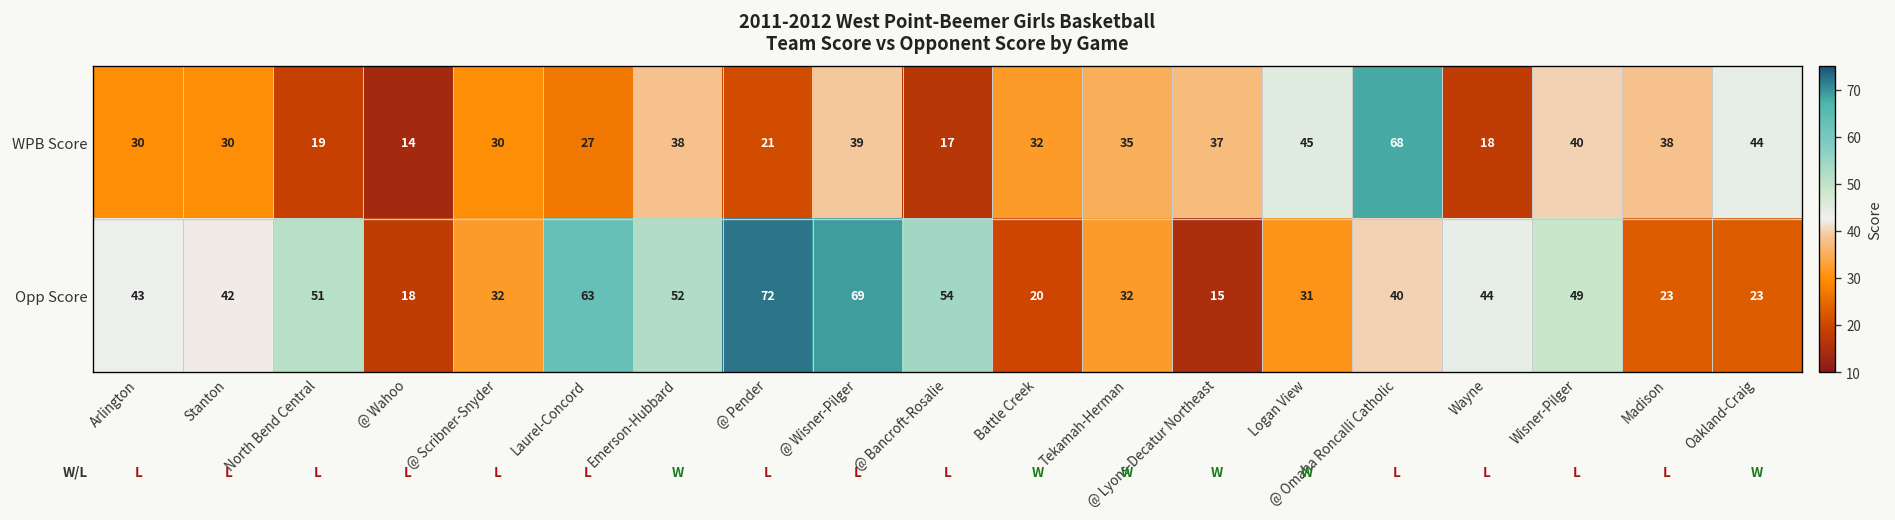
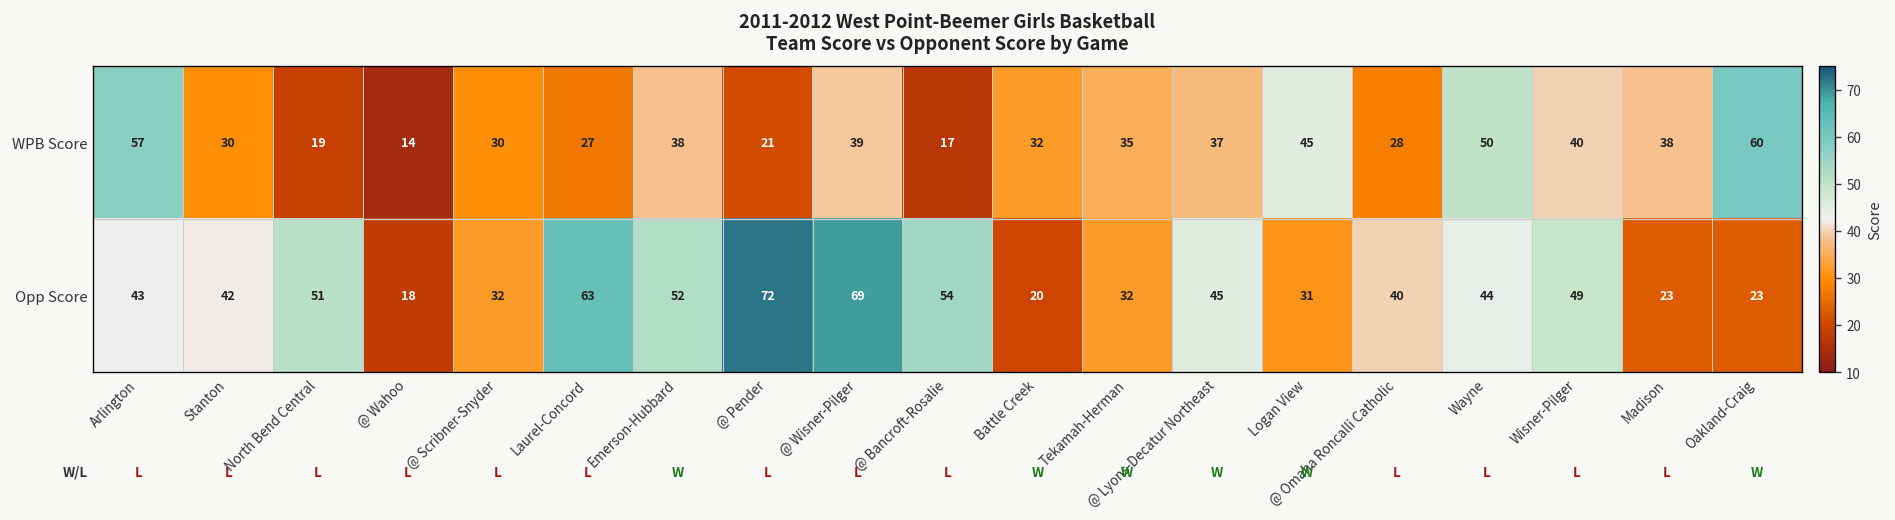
  {
    "WPB Score": {
-     "Arlington": 30,
+     "Arlington": 57,
      "Stanton": 30,
      "North Bend Central": 19,
      "@ Wahoo": 14,
      "@ Scribner-Snyder": 30,
      "Laurel-Concord": 27,
      "Emerson-Hubbard": 38,
      "@ Pender": 21,
      "@ Wisner-Pilger": 39,
      "@ Bancroft-Rosalie": 17,
      "Battle Creek": 32,
      "Tekamah-Herman": 35,
      "@ Lyons-Decatur Northeast": 37,
      "Logan View": 45,
-     "@ Omaha Roncalli Catholic": 68,
-     "Wayne": 18,
+     "@ Omaha Roncalli Catholic": 28,
+     "Wayne": 50,
      "Wisner-Pilger": 40,
      "Madison": 38,
-     "Oakland-Craig": 44
+     "Oakland-Craig": 60
    },
    "Opp Score": {
      "Arlington": 43,
      "Stanton": 42,
      "North Bend Central": 51,
      "@ Wahoo": 18,
      "@ Scribner-Snyder": 32,
      "Laurel-Concord": 63,
      "Emerson-Hubbard": 52,
      "@ Pender": 72,
      "@ Wisner-Pilger": 69,
      "@ Bancroft-Rosalie": 54,
      "Battle Creek": 20,
      "Tekamah-Herman": 32,
-     "@ Lyons-Decatur Northeast": 15,
+     "@ Lyons-Decatur Northeast": 45,
      "Logan View": 31,
      "@ Omaha Roncalli Catholic": 40,
      "Wayne": 44,
      "Wisner-Pilger": 49,
      "Madison": 23,
      "Oakland-Craig": 23
    }
  }
